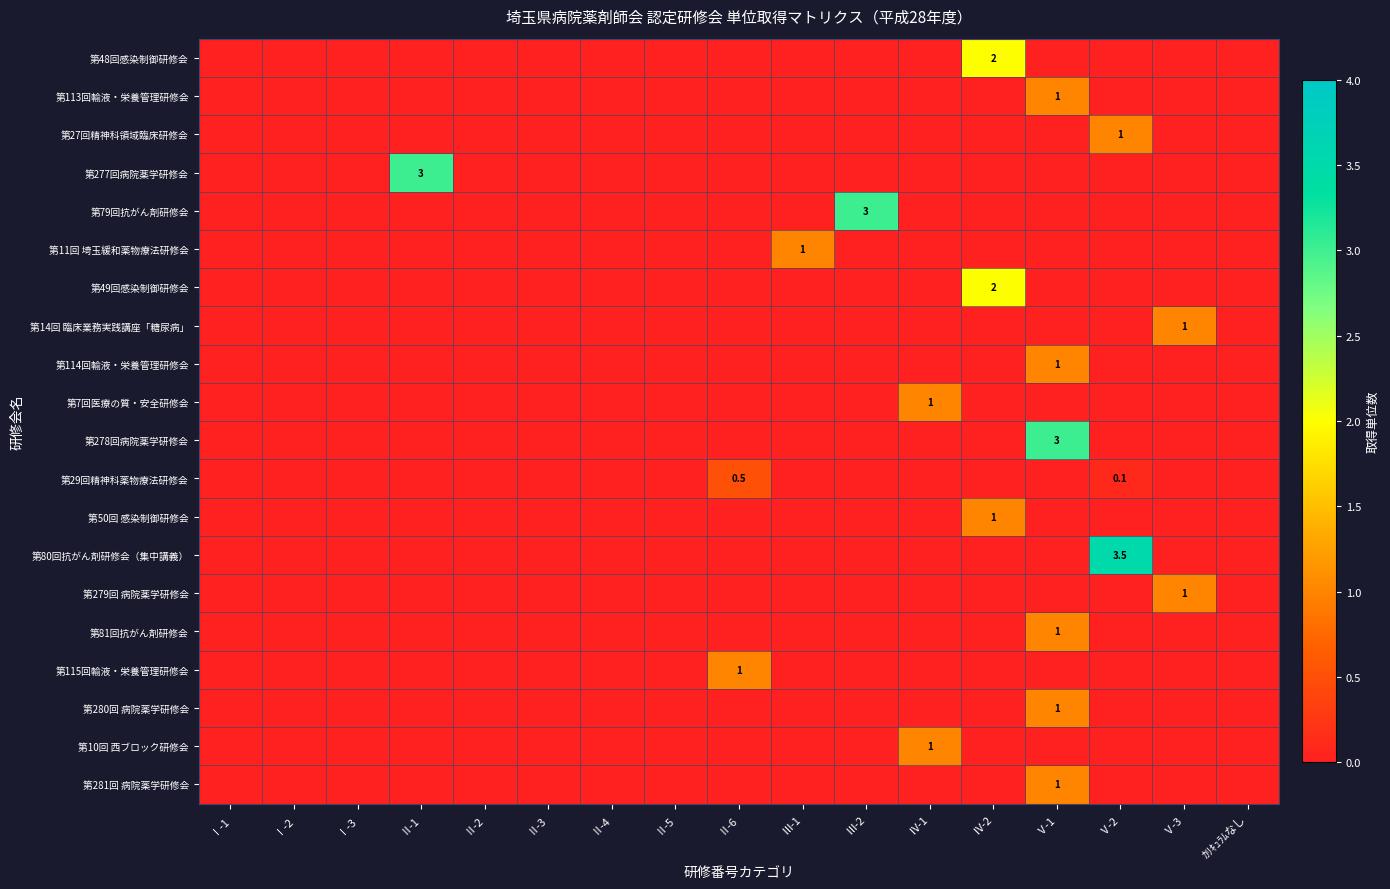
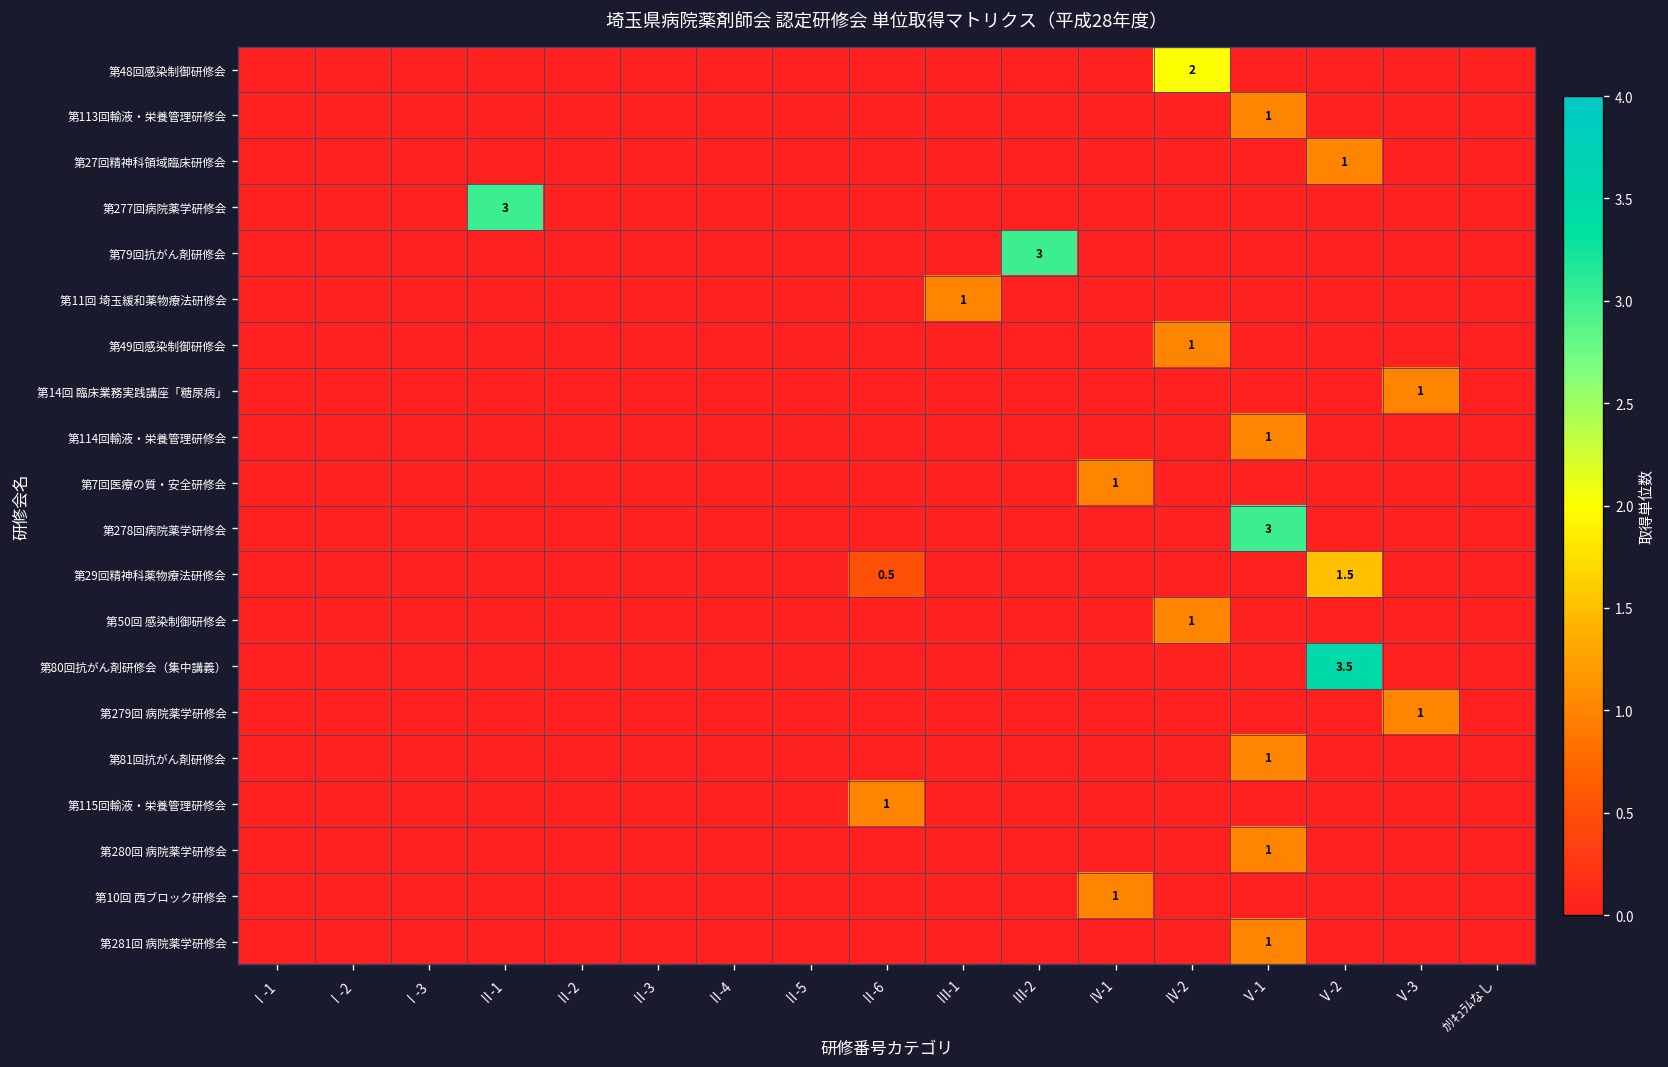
  {
    "第48回感染制御研修会": {
      "Ⅳ-2": 2
    },
    "第113回輸液・栄養管理研修会": {
      "Ⅴ-1": 1
    },
    "第27回精神科領域臨床研修会": {
      "Ⅴ-2": 1
    },
    "第277回病院薬学研修会": {
      "Ⅱ-1": 3
    },
    "第79回抗がん剤研修会": {
      "Ⅲ-2": 3
    },
    "第11回 埼玉緩和薬物療法研修会": {
      "Ⅲ-1": 1
    },
    "第49回感染制御研修会": {
-     "Ⅳ-2": 2
+     "Ⅳ-2": 1
    },
    "第14回 臨床業務実践講座「糖尿病」": {
      "Ⅴ-3": 1
    },
    "第114回輸液・栄養管理研修会": {
      "Ⅴ-1": 1
    },
    "第7回医療の質・安全研修会": {
      "Ⅳ-1": 1
    },
    "第278回病院薬学研修会": {
      "Ⅴ-1": 3
    },
    "第29回精神科薬物療法研修会": {
      "Ⅱ-6": 0.5,
-     "Ⅴ-2": 0.1
+     "Ⅴ-2": 1.5
    },
    "第50回 感染制御研修会": {
      "Ⅳ-2": 1
    },
    "第80回抗がん剤研修会（集中講義）": {
      "Ⅴ-2": 3.5
    },
    "第279回 病院薬学研修会": {
      "Ⅴ-3": 1
    },
    "第81回抗がん剤研修会": {
      "Ⅴ-1": 1
    },
    "第115回輸液・栄養管理研修会": {
      "Ⅱ-6": 1
    },
    "第280回 病院薬学研修会": {
      "Ⅴ-1": 1
    },
    "第10回 西ブロック研修会": {
      "Ⅳ-1": 1
    },
    "第281回 病院薬学研修会": {
      "Ⅴ-1": 1
    }
  }
